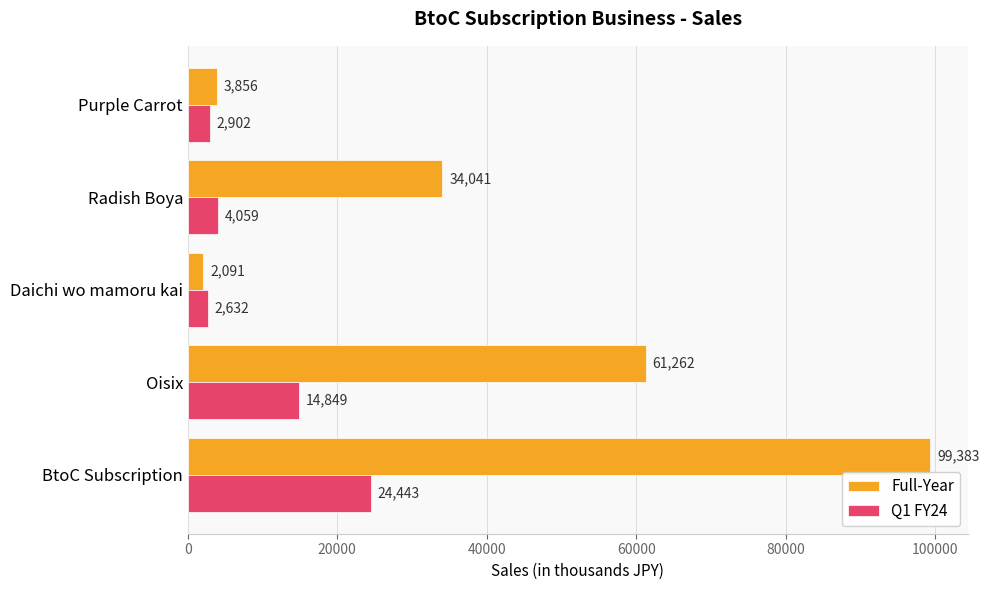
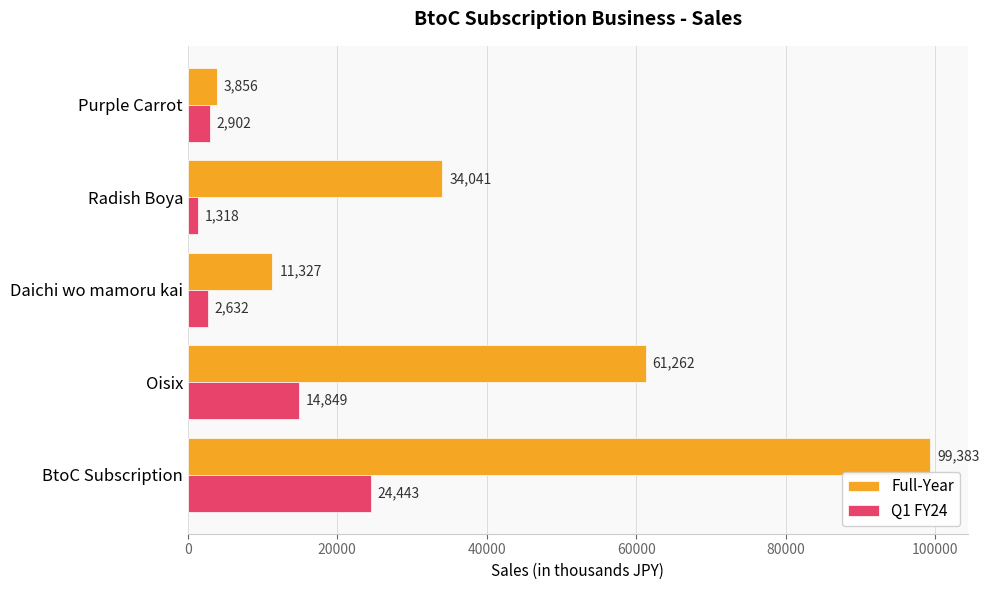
  {
    "Full-Year": {
      "Purple Carrot": "3,856",
      "Radish Boya": "34,041",
-     "Daichi wo mamoru kai": "2,091",
+     "Daichi wo mamoru kai": "11,327",
      "Oisix": "61,262",
      "BtoC Subscription": "99,383"
    },
    "Q1 FY24": {
      "Purple Carrot": "2,902",
-     "Radish Boya": "4,059",
+     "Radish Boya": "1,318",
      "Daichi wo mamoru kai": "2,632",
      "Oisix": "14,849",
      "BtoC Subscription": "24,443"
    }
  }
